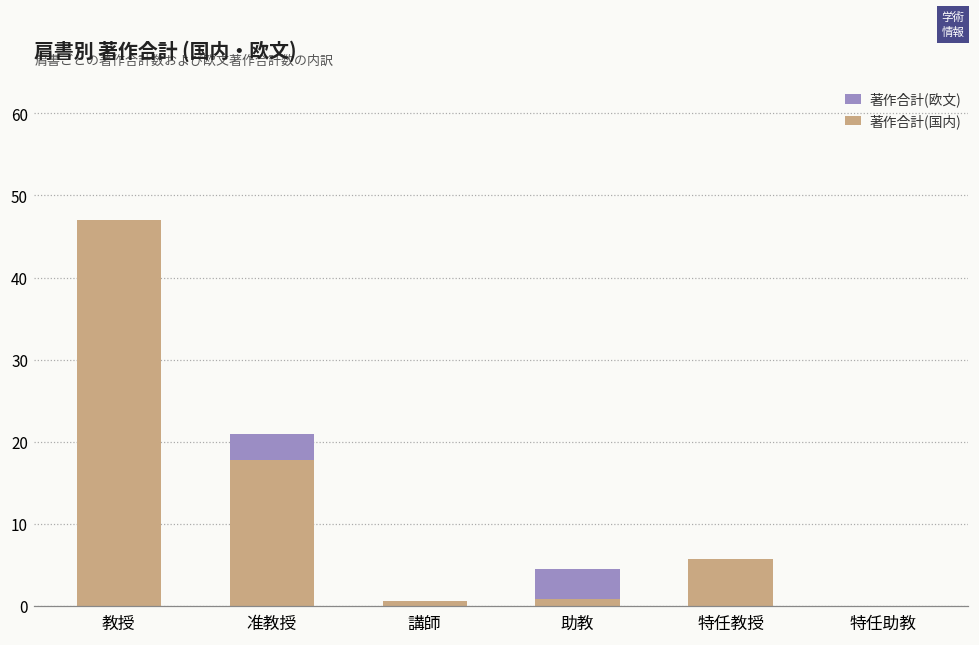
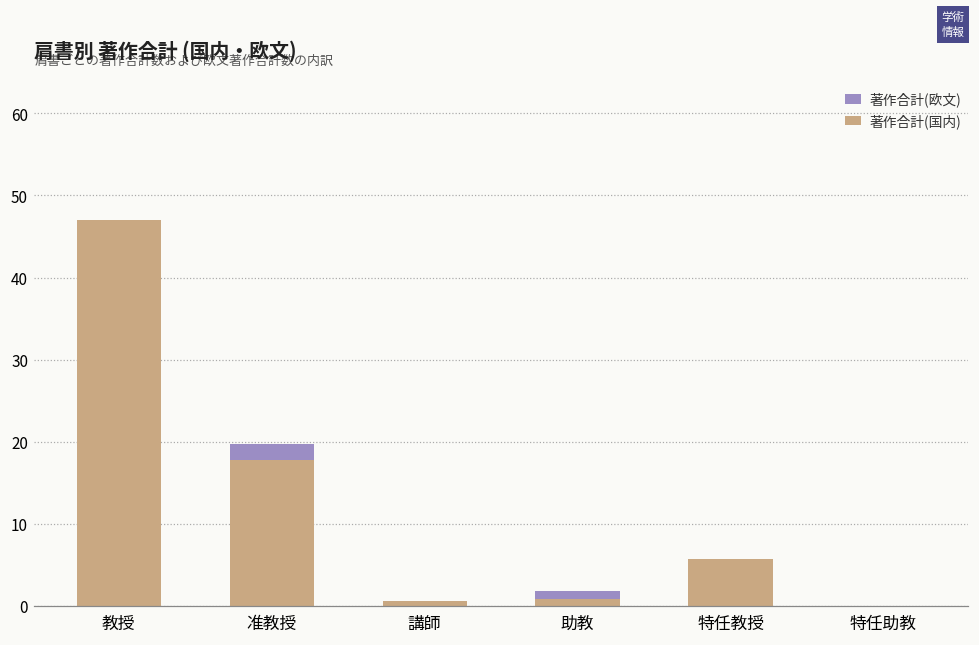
  {
    "著作合計(国内)": {
      "教授": 47,
      "准教授": 18,
      "講師": 1,
      "助教": 1,
      "特任教授": 6,
      "特任助教": 0
    },
    "著作合計(欧文)": {
      "教授": 0,
-     "准教授": 3,
+     "准教授": 2,
      "講師": 0,
-     "助教": 4,
+     "助教": 1,
      "特任教授": 0,
      "特任助教": 0
    }
  }
